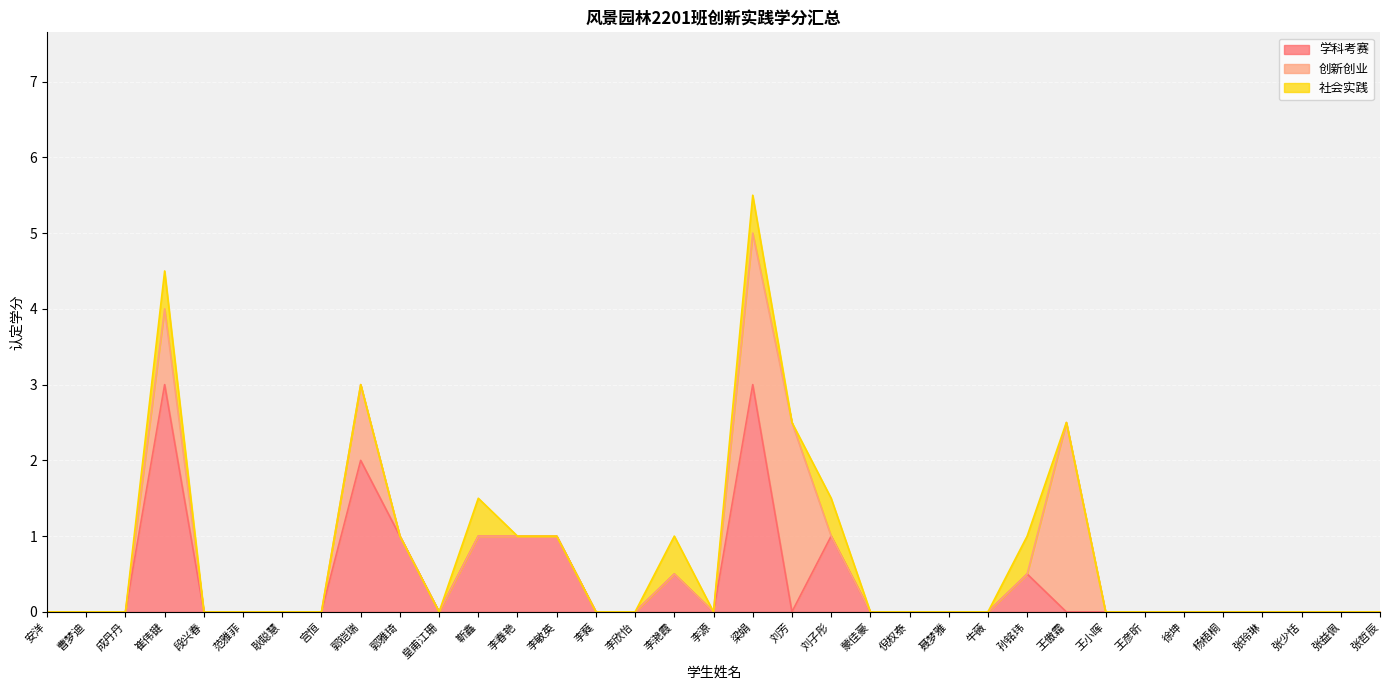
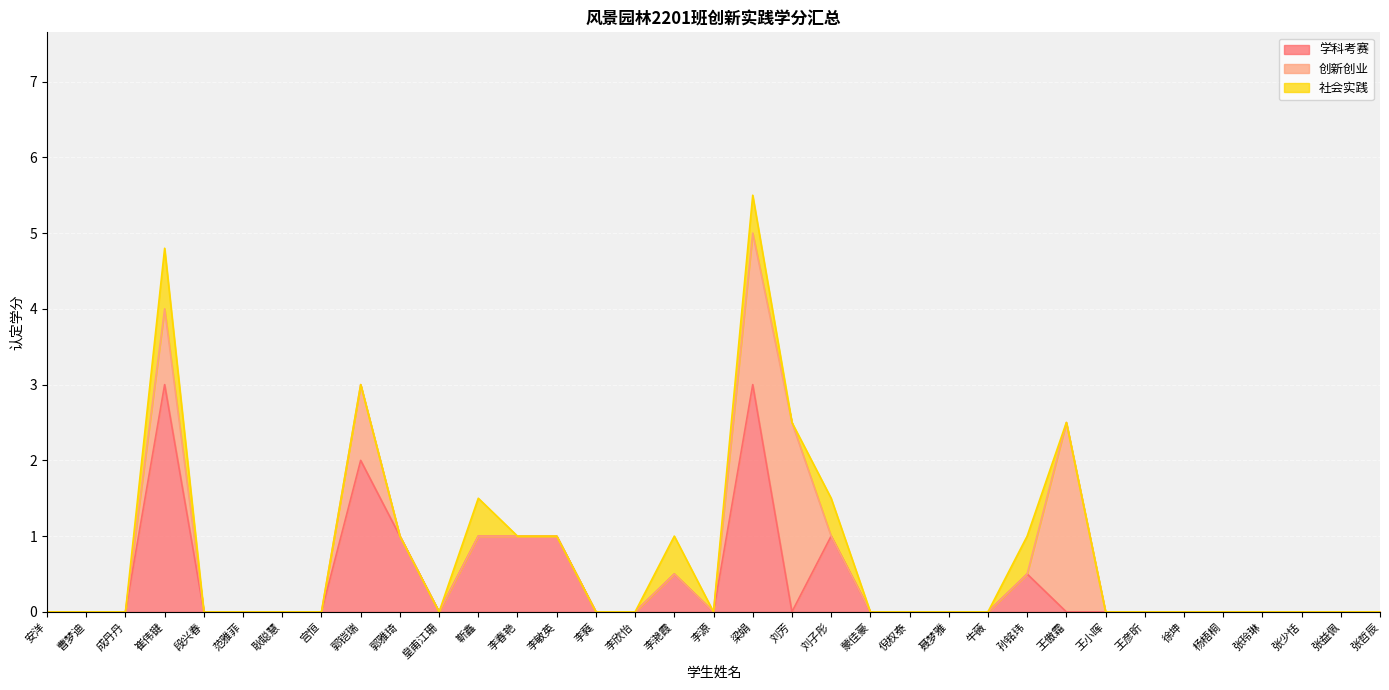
  {
    "社会实践": {
-     "崔伟键": 0.5,
+     "崔伟键": 0.8,
      "靳鑫": 0.5,
      "李滟霞": 0.5,
      "梁娟": 0.5,
      "刘子彤": 0.5,
      "孙铭玮": 0.5
    }
  }
